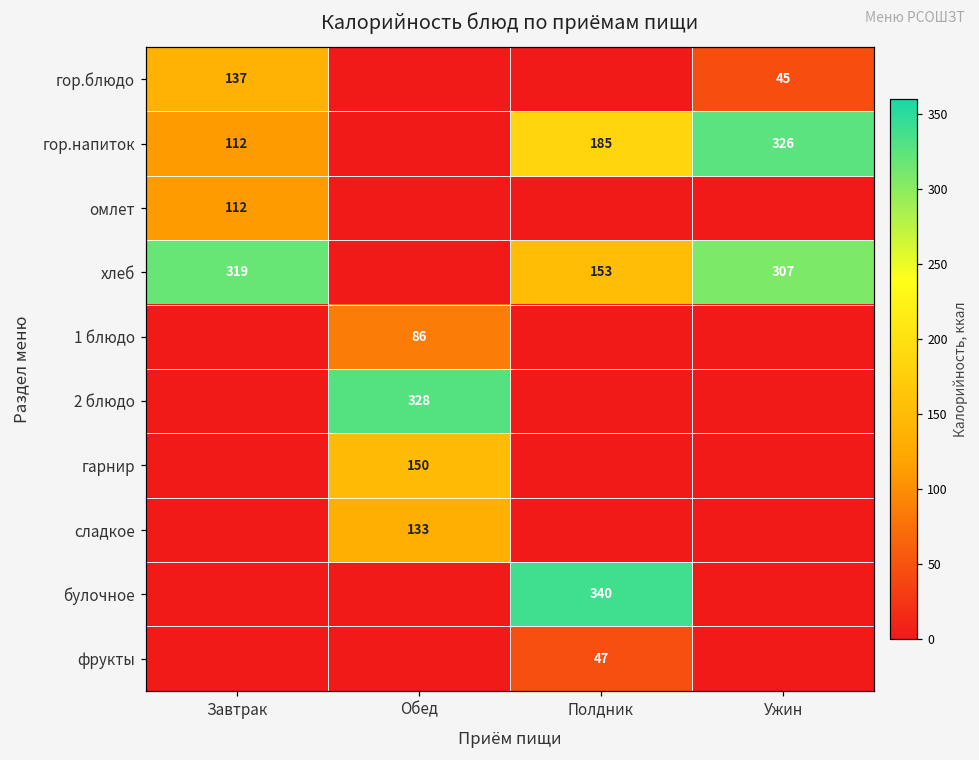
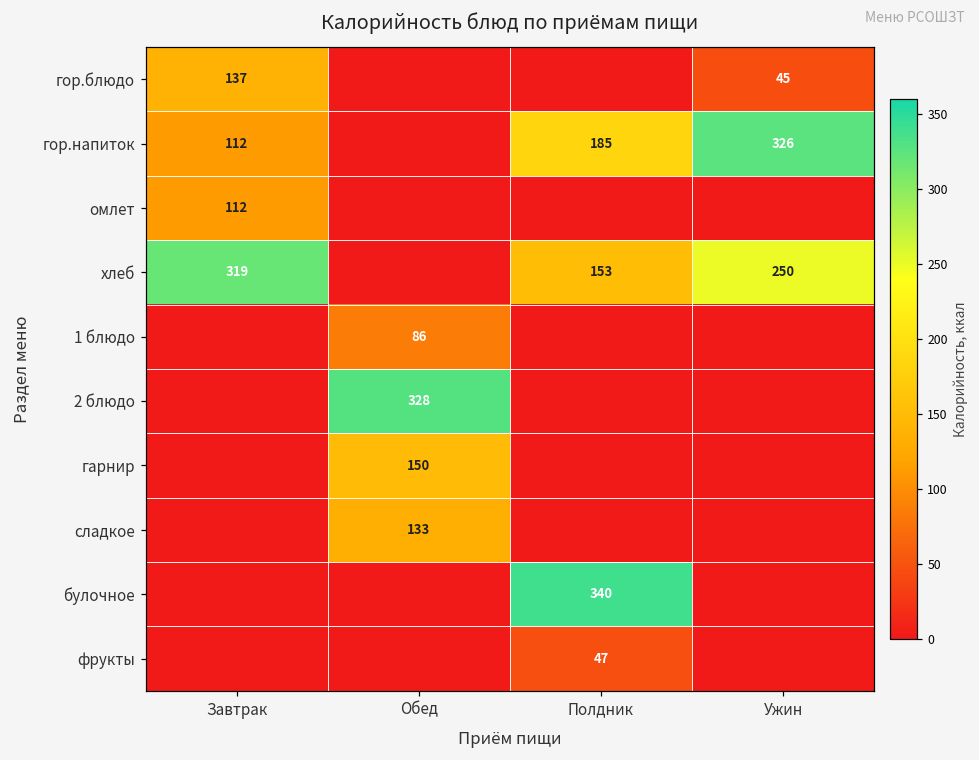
  {
    "гор.блюдо": {
      "Завтрак": 137,
      "Ужин": 45
    },
    "гор.напиток": {
      "Завтрак": 112,
      "Полдник": 185,
      "Ужин": 326
    },
    "омлет": {
      "Завтрак": 112
    },
    "хлеб": {
      "Завтрак": 319,
      "Полдник": 153,
-     "Ужин": 307
+     "Ужин": 250
    },
    "1 блюдо": {
      "Обед": 86
    },
    "2 блюдо": {
      "Обед": 328
    },
    "гарнир": {
      "Обед": 150
    },
    "сладкое": {
      "Обед": 133
    },
    "булочное": {
      "Полдник": 340
    },
    "фрукты": {
      "Полдник": 47
    }
  }
